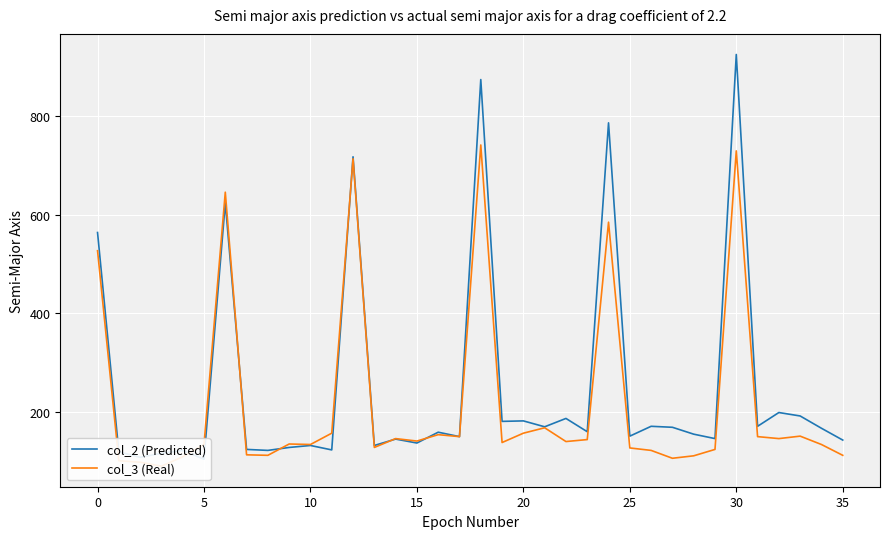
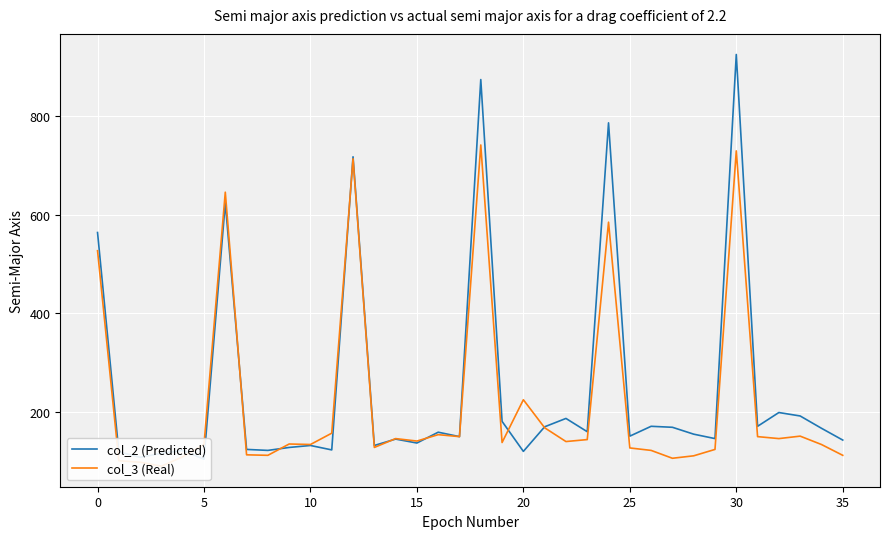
  {
    "col_2 (Predicted)": {
-     "20": 180,
+     "20": 120,
      "30": 930,
      "35": 140
    },
    "col_3 (Real)": {
-     "20": 160,
+     "20": 220,
      "30": 730,
      "35": 110
    }
  }
